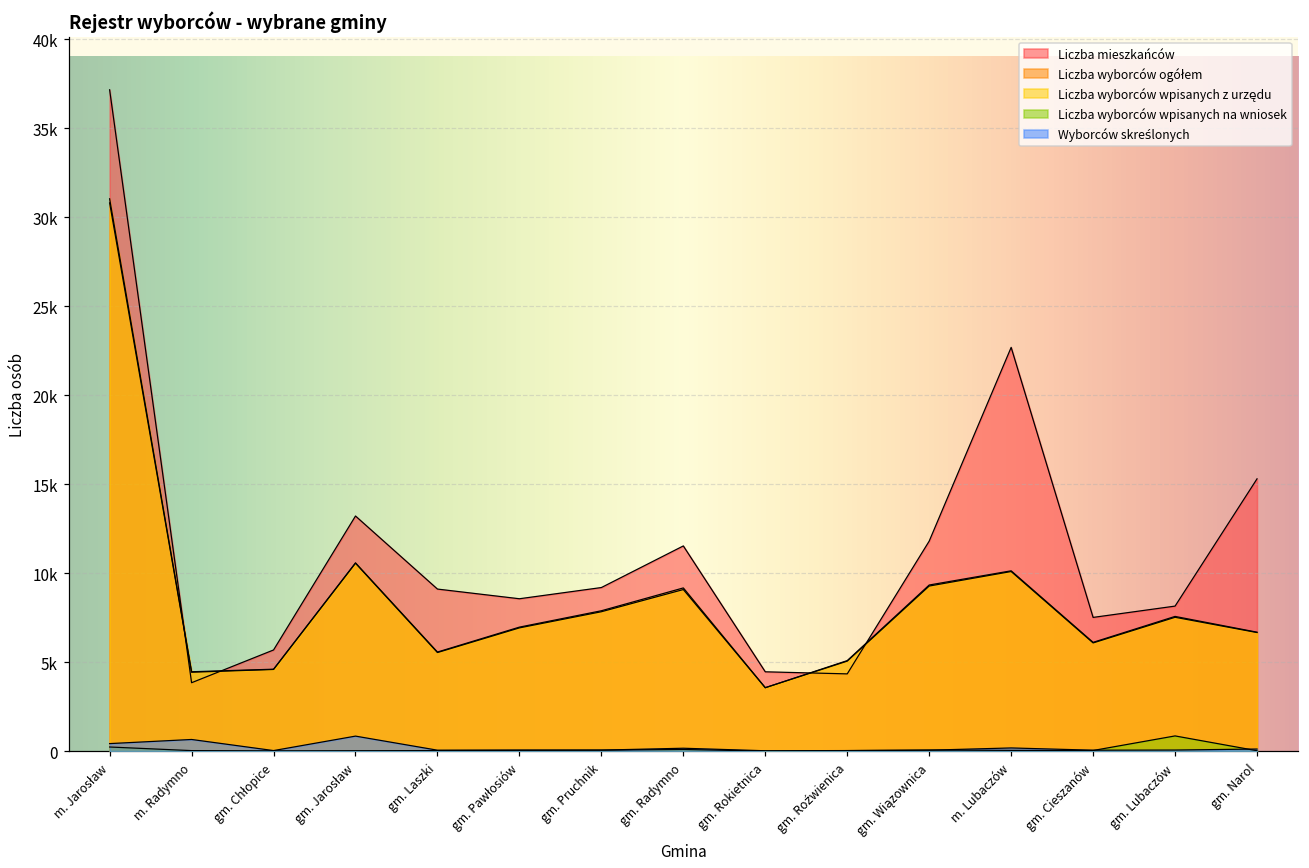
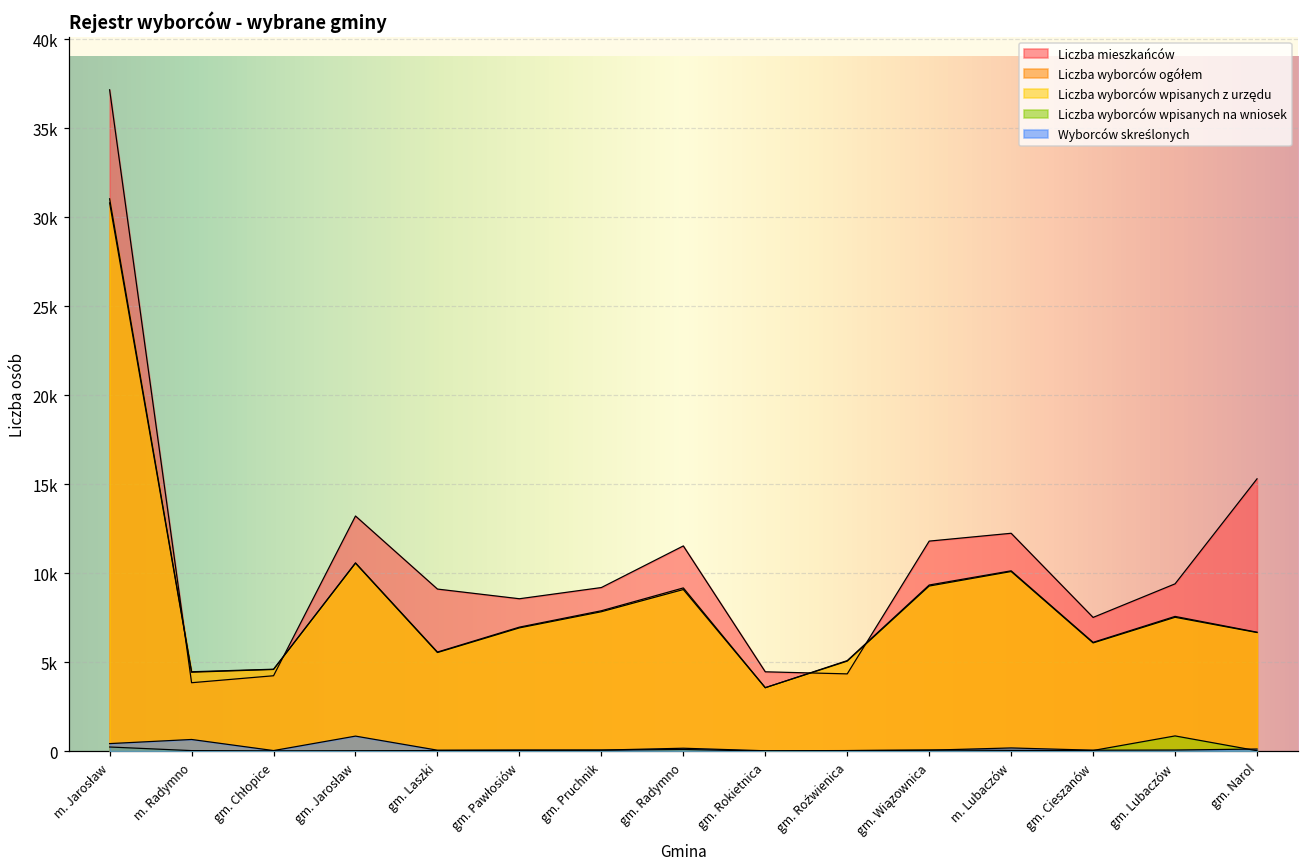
  {
    "Liczba mieszkańców": {
      "m. Jarosław": 37200,
      "m. Radymno": 3800,
-     "gm. Chłopice": 5700,
+     "gm. Chłopice": 4200,
      "gm. Jarosław": 13200,
      "gm. Laszki": 9100,
      "gm. Pawłosiów": 8600,
      "gm. Pruchnik": 9200,
      "gm. Radymno": 11500,
      "gm. Rokietnica": 4500,
      "gm. Roźwienica": 4300,
      "gm. Wiązownica": 11800,
-     "m. Lubaczów": 22700,
+     "m. Lubaczów": 12200,
      "gm. Cieszanów": 7500,
-     "gm. Lubaczów": 8200,
+     "gm. Lubaczów": 9400,
      "gm. Narol": 15300
    },
    "Liczba wyborców wpisanych na wniosek": {
      "m. Jarosław": 200,
      "m. Radymno": 0,
      "gm. Jarosław": 0,
      "gm. Lubaczów": 900
    },
    "Wyborców skreślonych": {
      "m. Jarosław": 400,
      "m. Radymno": 700,
      "gm. Jarosław": 800,
      "gm. Lubaczów": 100
    }
  }
